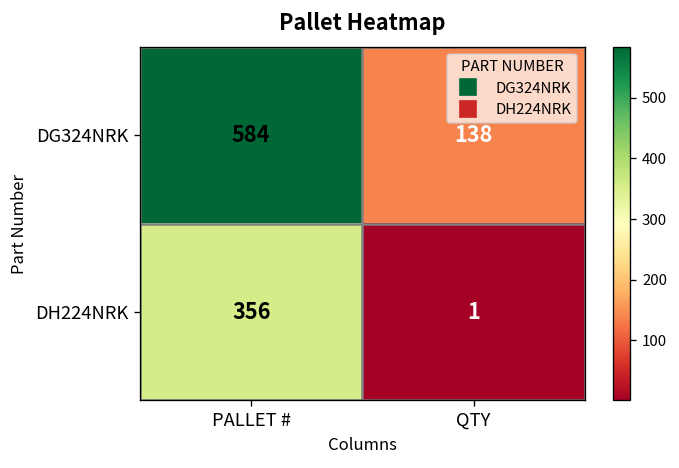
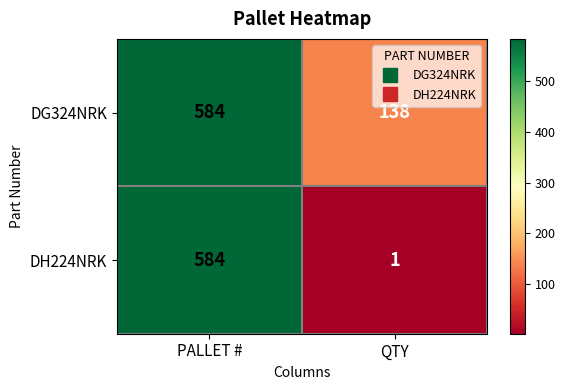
  {
    "DG324NRK": {
      "PALLET #": 584
    },
    "DH224NRK": {
-     "PALLET #": 356,
+     "PALLET #": 584,
      "QTY": 1
    }
  }
